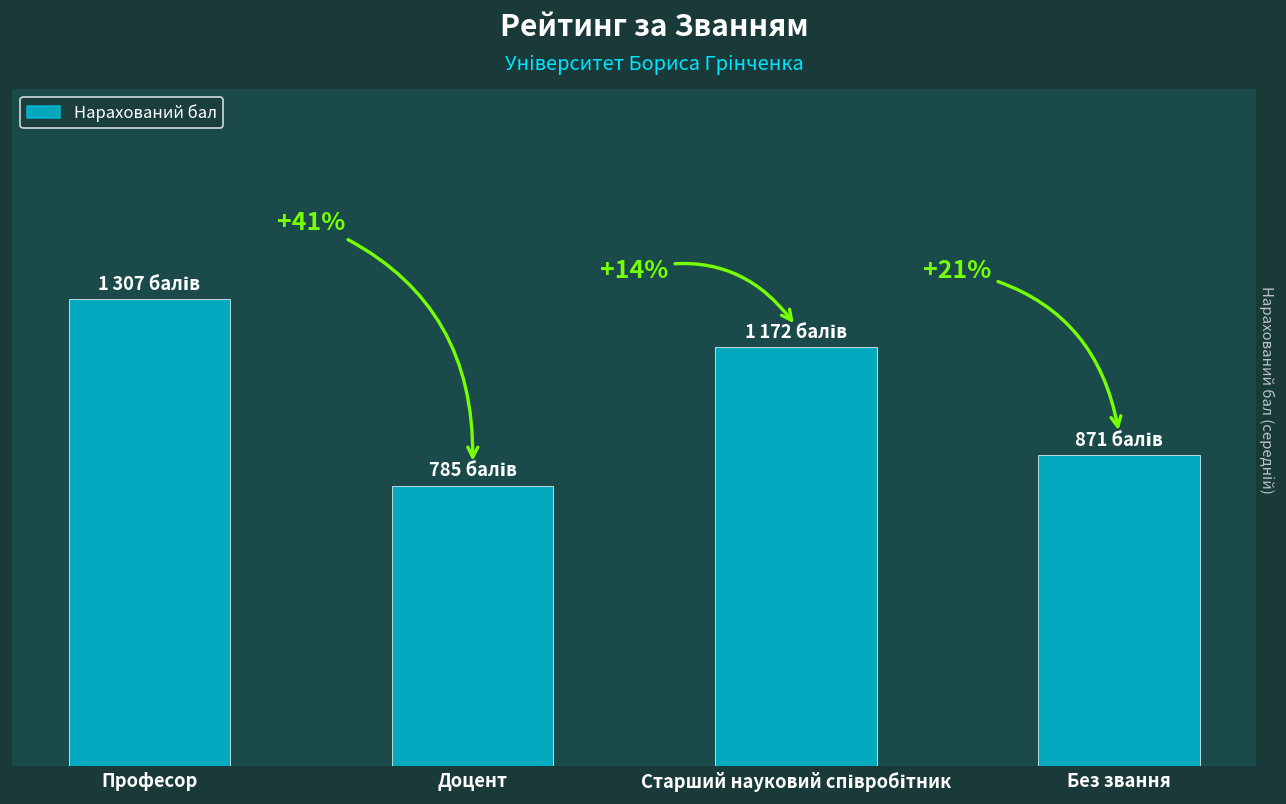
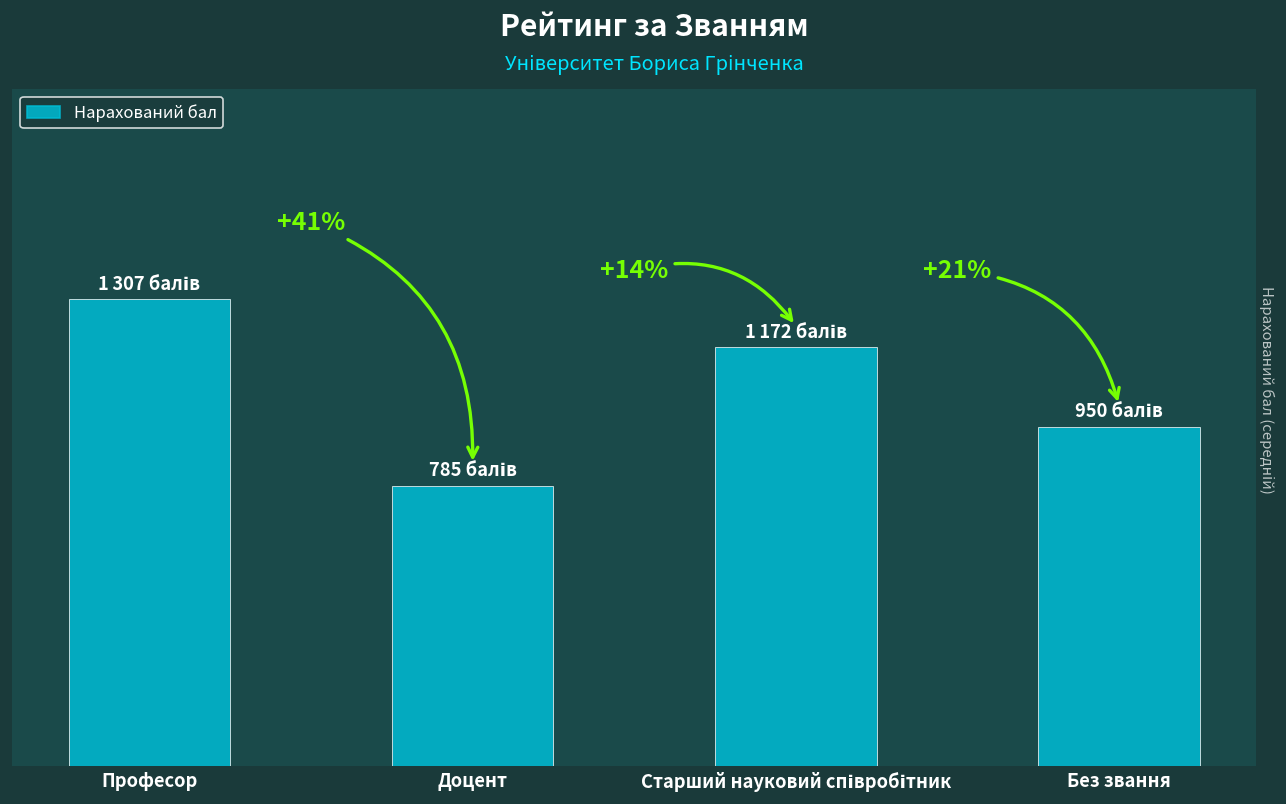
  {
    "Доцент": 785,
-   "Без звання": 871
+   "Без звання": 950
  }
